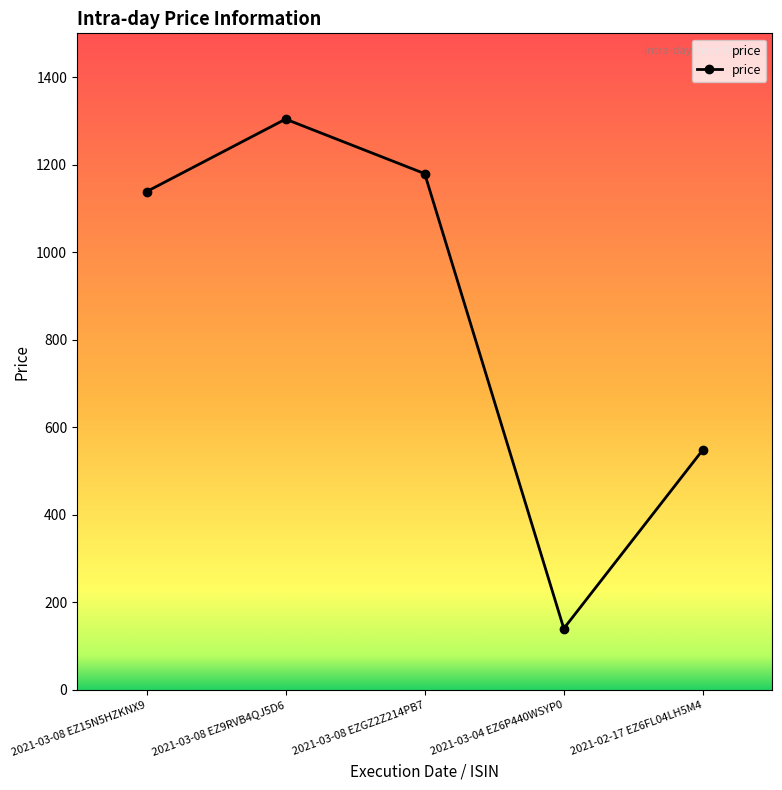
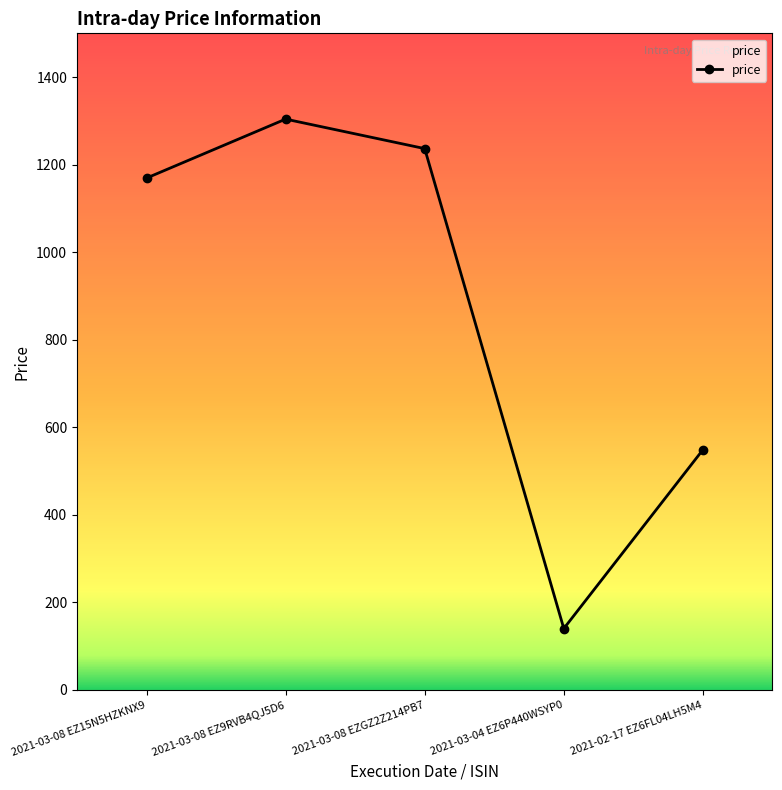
  {
-   "2021-03-08 EZ15N5HZKNX9": 1140,
+   "2021-03-08 EZ15N5HZKNX9": 1170,
    "2021-03-08 EZ9RVB4QJ5D6": 1300,
-   "2021-03-08 EZGZ2Z214PB7": 1180,
+   "2021-03-08 EZGZ2Z214PB7": 1240,
    "2021-03-04 EZ6P440WSYP0": 140,
    "2021-02-17 EZ6FL04LH5M4": 550
  }
